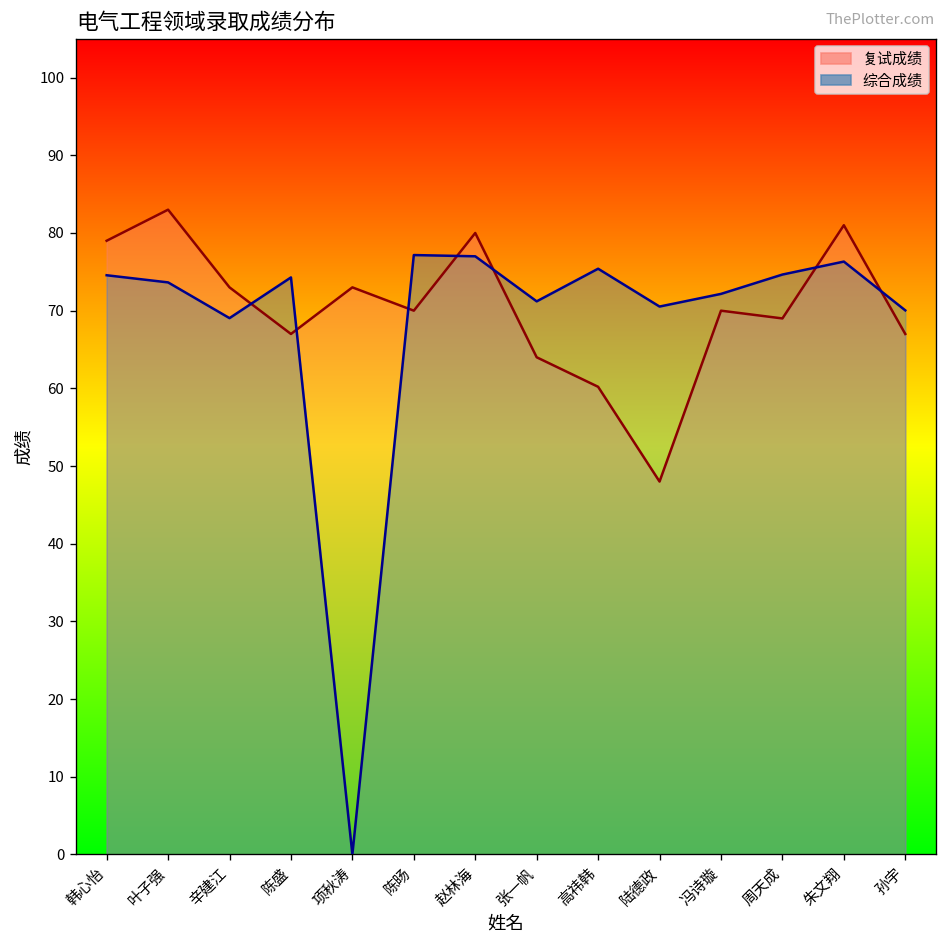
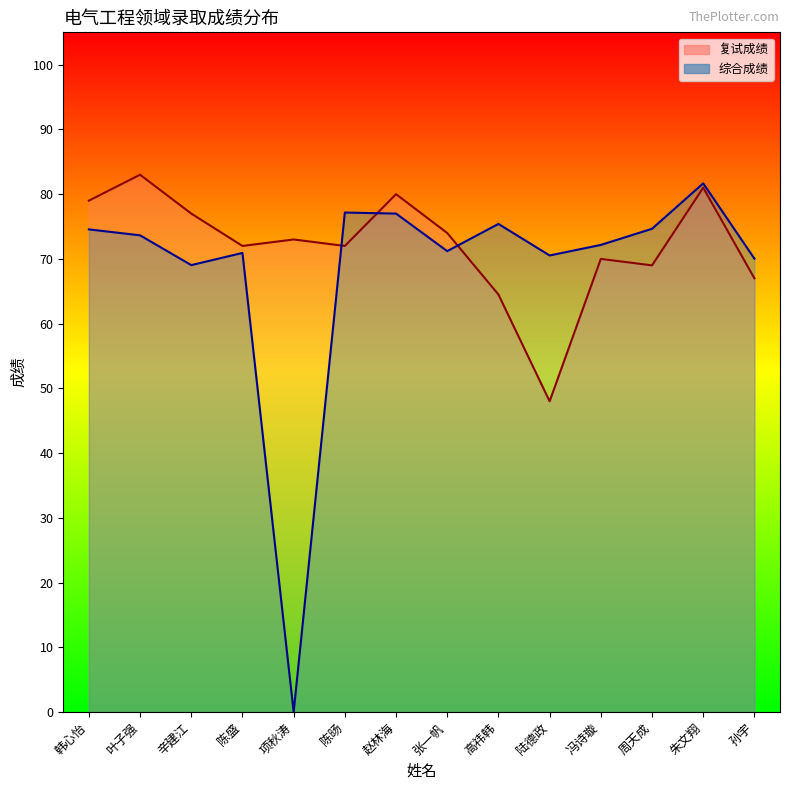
  {
    "复试成绩": {
      "韩心怡": 79,
      "叶子强": 83,
-     "辛建江": 73,
-     "陈盛": 67,
+     "辛建江": 77,
+     "陈盛": 72,
      "项秋涛": 73,
-     "陈旸": 70,
+     "陈旸": 72,
      "赵林海": 80,
-     "张一帆": 64,
-     "高祎韩": 60,
+     "张一帆": 74,
+     "高祎韩": 65,
      "陆德政": 48,
      "冯诗璇": 70,
      "周天成": 69,
      "朱文翔": 81,
      "孙宇": 67
    },
    "综合成绩": {
      "韩心怡": 75,
      "叶子强": 74,
      "辛建江": 69,
-     "陈盛": 74,
+     "陈盛": 71,
      "项秋涛": 0,
      "陈旸": 77,
      "赵林海": 77,
      "张一帆": 71,
      "高祎韩": 75,
      "陆德政": 71,
      "冯诗璇": 72,
      "周天成": 75,
-     "朱文翔": 76,
+     "朱文翔": 82,
      "孙宇": 70
    }
  }
